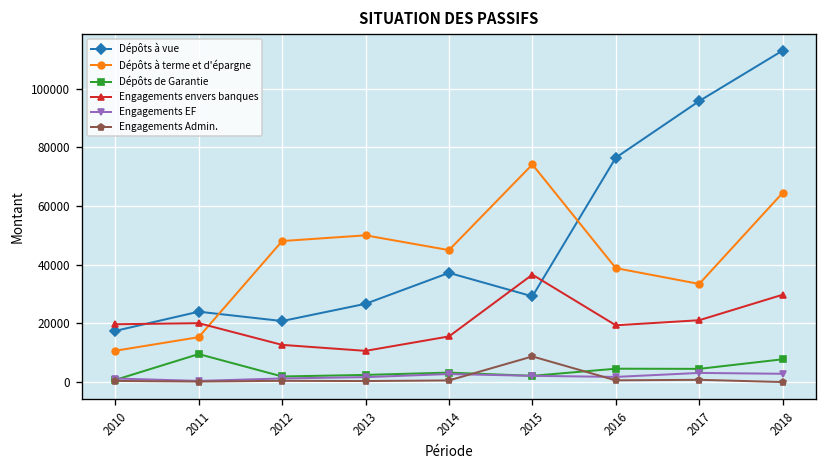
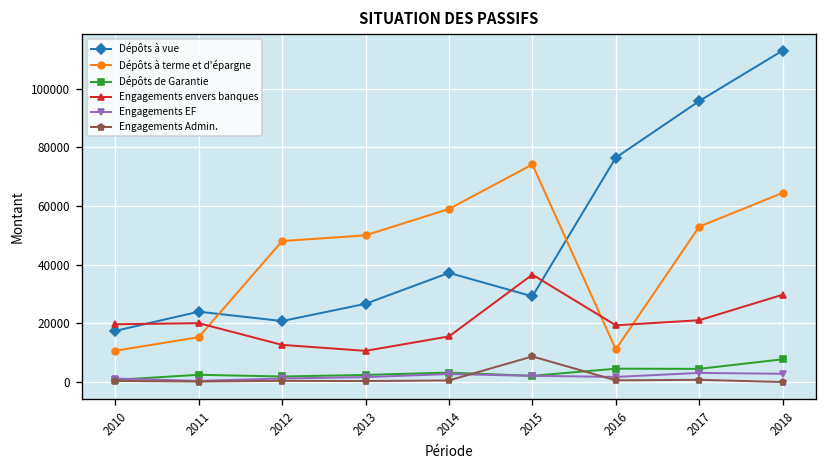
  {
    "Dépôts à vue": {
      "2010": 17000,
      "2011": 24000,
      "2012": 21000,
      "2013": 27000,
      "2014": 37000,
      "2015": 29000,
      "2016": 77000,
      "2017": 96000,
      "2018": 113000
    },
    "Dépôts à terme et d'épargne": {
      "2010": 11000,
      "2011": 15000,
      "2012": 48000,
      "2013": 50000,
-     "2014": 45000,
+     "2014": 59000,
      "2015": 74000,
-     "2016": 39000,
-     "2017": 33000,
+     "2016": 11000,
+     "2017": 53000,
      "2018": 65000
    },
    "Dépôts de Garantie": {
-     "2011": 10000,
+     "2011": 3000,
      "2016": 5000,
      "2017": 5000,
      "2018": 8000
    },
    "Engagements envers banques": {
      "2010": 20000,
      "2011": 20000,
      "2012": 13000,
      "2013": 11000,
      "2014": 16000,
      "2015": 37000,
      "2016": 19000,
      "2017": 21000,
      "2018": 30000
    },
    "Engagements EF": {
      "2016": 2000,
      "2017": 3000,
      "2018": 3000
    },
    "Engagements Admin.": {
      "2013": 0,
      "2014": 1000,
      "2015": 9000,
      "2016": 1000,
      "2017": 1000,
      "2018": 0
    }
  }
